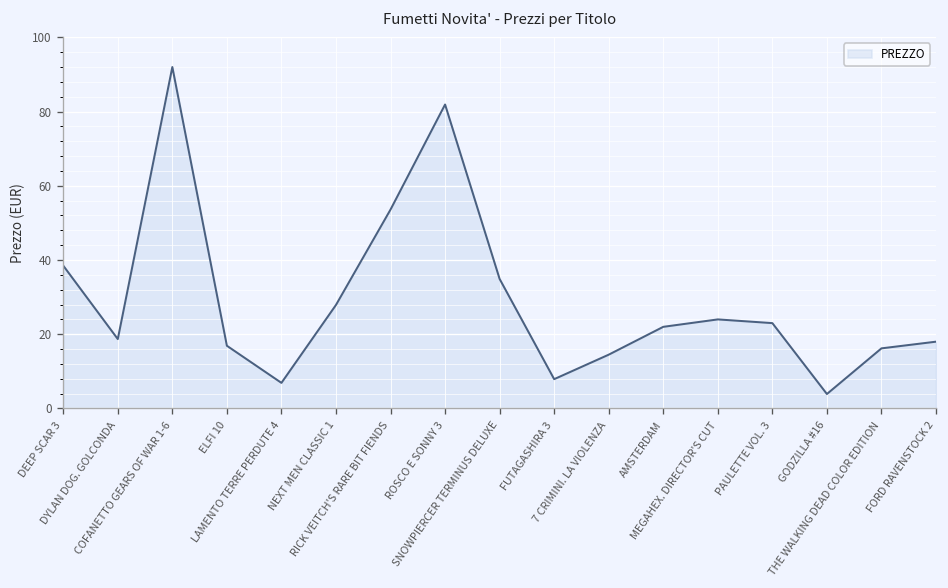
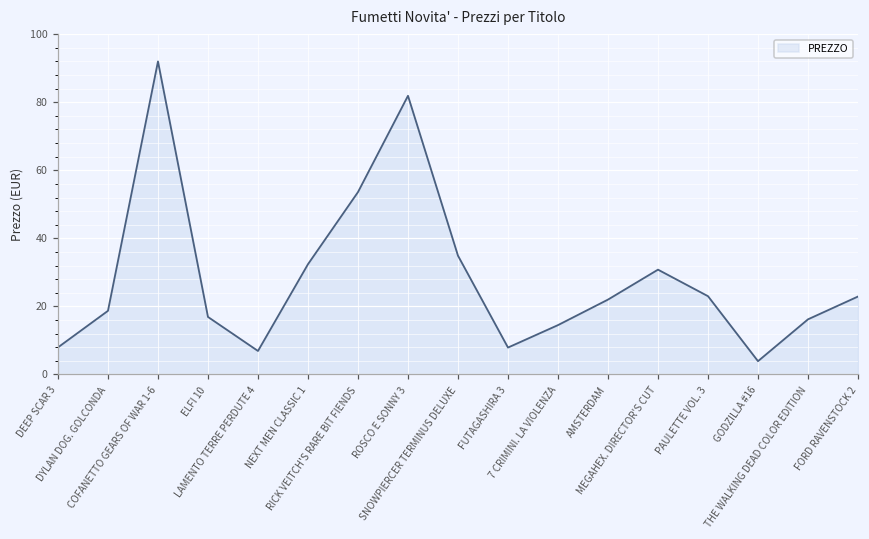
  {
-   "DEEP SCAR 3": 38,
+   "DEEP SCAR 3": 8,
    "DYLAN DOG. GOLCONDA": 19,
    "COFANETTO GEARS OF WAR 1-6": 92,
    "ELFI 10": 17,
    "LAMENTO TERRE PERDUTE 4": 7,
-   "NEXT MEN CLASSIC 1": 28,
+   "NEXT MEN CLASSIC 1": 32,
    "RICK VEITCH'S RARE BIT FIENDS": 54,
    "ROSCO E SONNY 3": 82,
    "SNOWPIERCER TERMINUS DELUXE": 35,
    "FUTAGASHIRA 3": 8,
    "7 CRIMINI. LA VIOLENZA": 15,
    "AMSTERDAM": 22,
-   "MEGAHEX. DIRECTOR'S CUT": 24,
+   "MEGAHEX. DIRECTOR'S CUT": 31,
    "PAULETTE VOL. 3": 23,
    "GODZILLA #16": 4,
    "THE WALKING DEAD COLOR EDITION": 16,
-   "FORD RAVENSTOCK 2": 18
+   "FORD RAVENSTOCK 2": 23
  }
